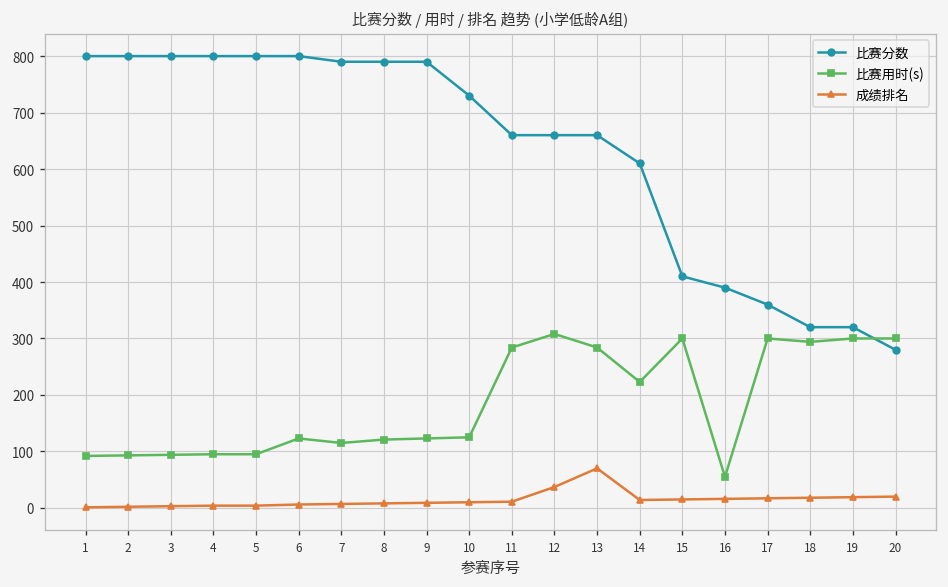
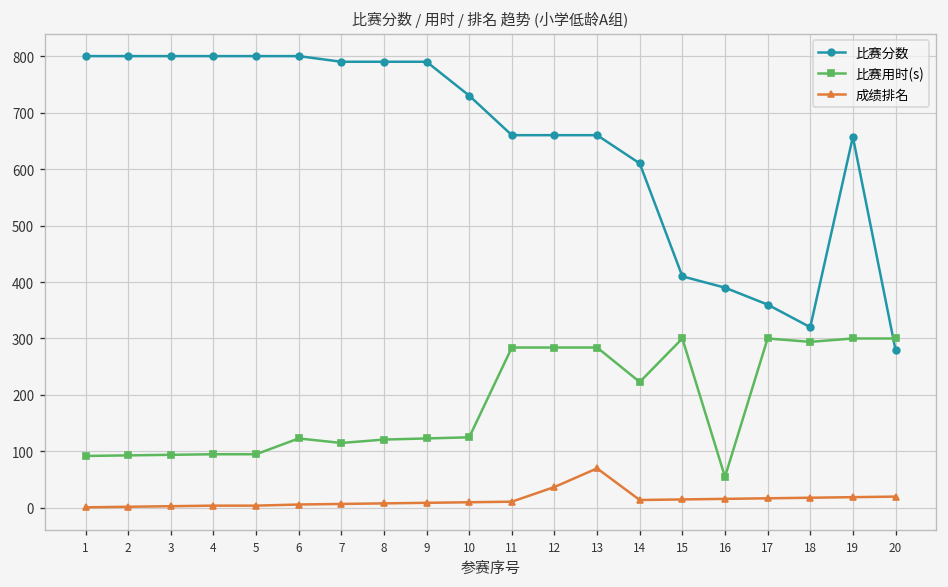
  {
    "比赛分数": {
      "1": 800,
      "2": 800,
      "3": 800,
      "4": 800,
      "5": 800,
      "6": 800,
      "7": 790,
      "8": 790,
      "9": 790,
      "10": 730,
      "11": 660,
      "12": 660,
      "13": 660,
      "14": 610,
      "15": 410,
      "16": 390,
      "17": 360,
      "18": 320,
-     "19": 320,
+     "19": 660,
      "20": 280
    },
    "比赛用时(s)": {
      "1": 90,
      "2": 90,
      "3": 90,
      "4": 100,
      "5": 100,
      "6": 120,
      "7": 120,
      "8": 120,
      "9": 120,
      "10": 130,
      "11": 280,
-     "12": 310,
+     "12": 280,
      "13": 280,
      "14": 220,
      "15": 300,
      "16": 60,
      "17": 300,
      "18": 290,
      "19": 300,
      "20": 300
    },
    "成绩排名": {
      "1": 0,
      "2": 0,
      "3": 0,
      "4": 0,
      "5": 0,
      "6": 10,
      "7": 10,
      "8": 10,
      "9": 10,
      "10": 10,
      "11": 10,
      "12": 40,
      "13": 70,
      "14": 10,
      "15": 20,
      "16": 20,
      "17": 20,
      "18": 20,
      "19": 20,
      "20": 20
    }
  }
